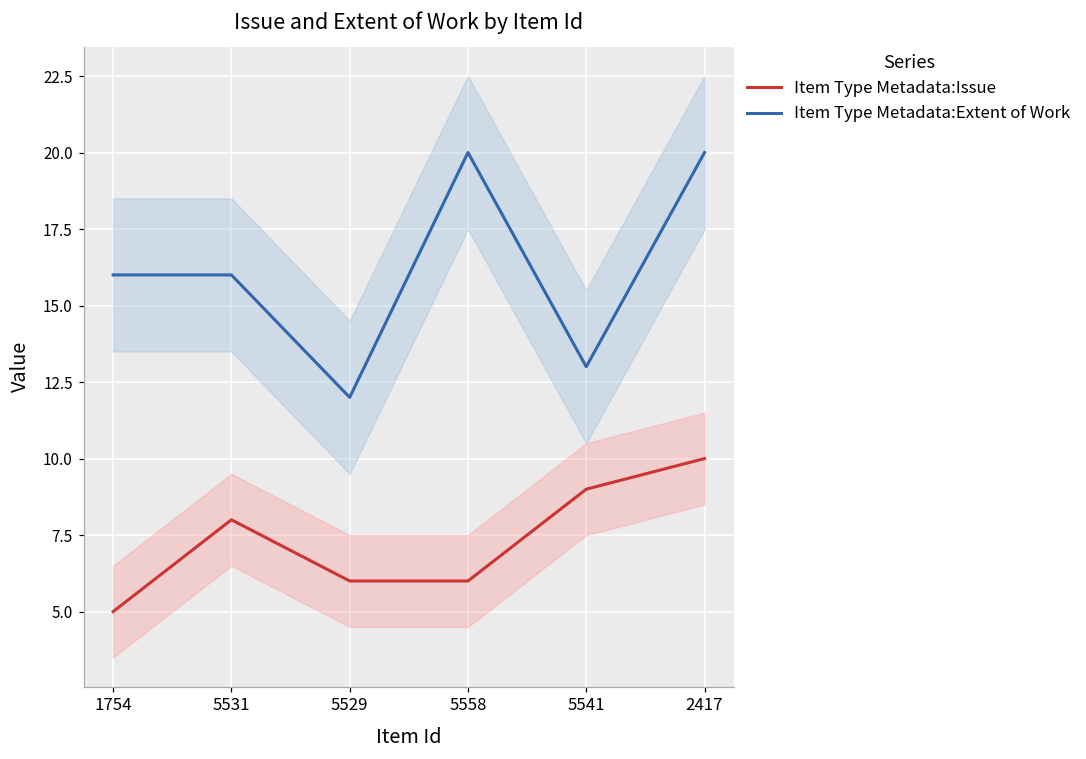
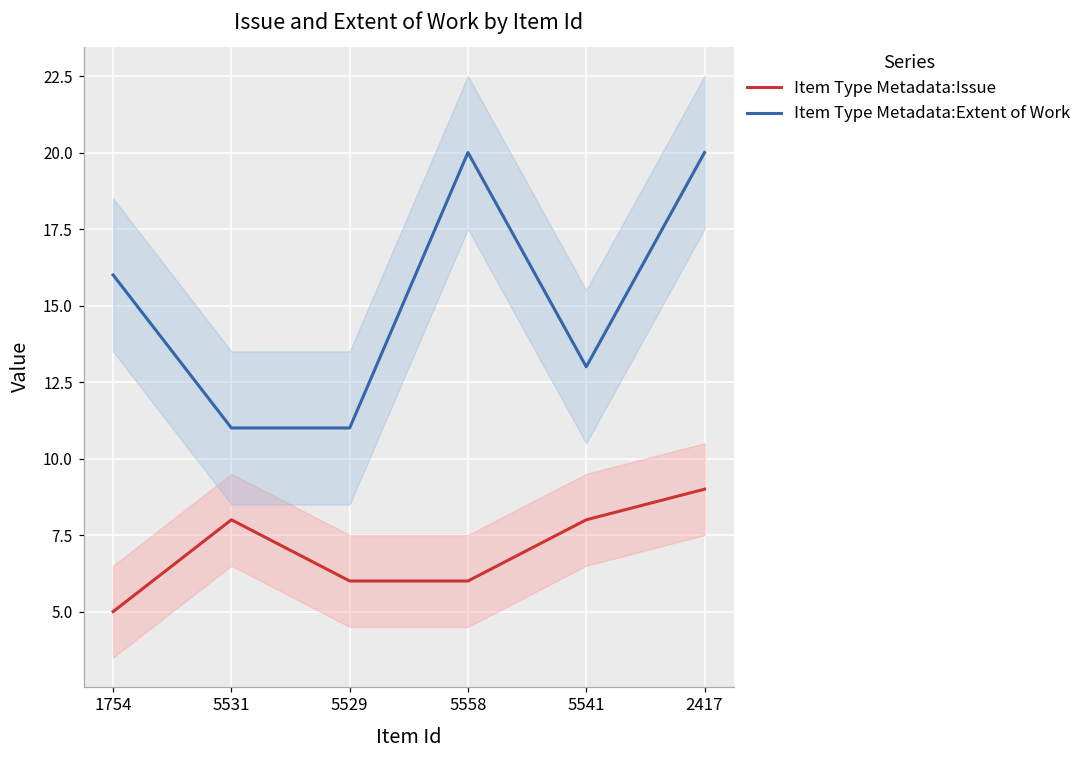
  {
    "Item Type Metadata:Issue": {
      "1754": 5,
      "5531": 8,
      "5529": 6,
      "5558": 6,
-     "5541": 9,
-     "2417": 10
+     "5541": 8,
+     "2417": 9
    },
    "Item Type Metadata:Extent of Work": {
      "1754": 16,
-     "5531": 16,
-     "5529": 12,
+     "5531": 11,
+     "5529": 11,
      "5558": 20,
      "5541": 13,
      "2417": 20
    }
  }
